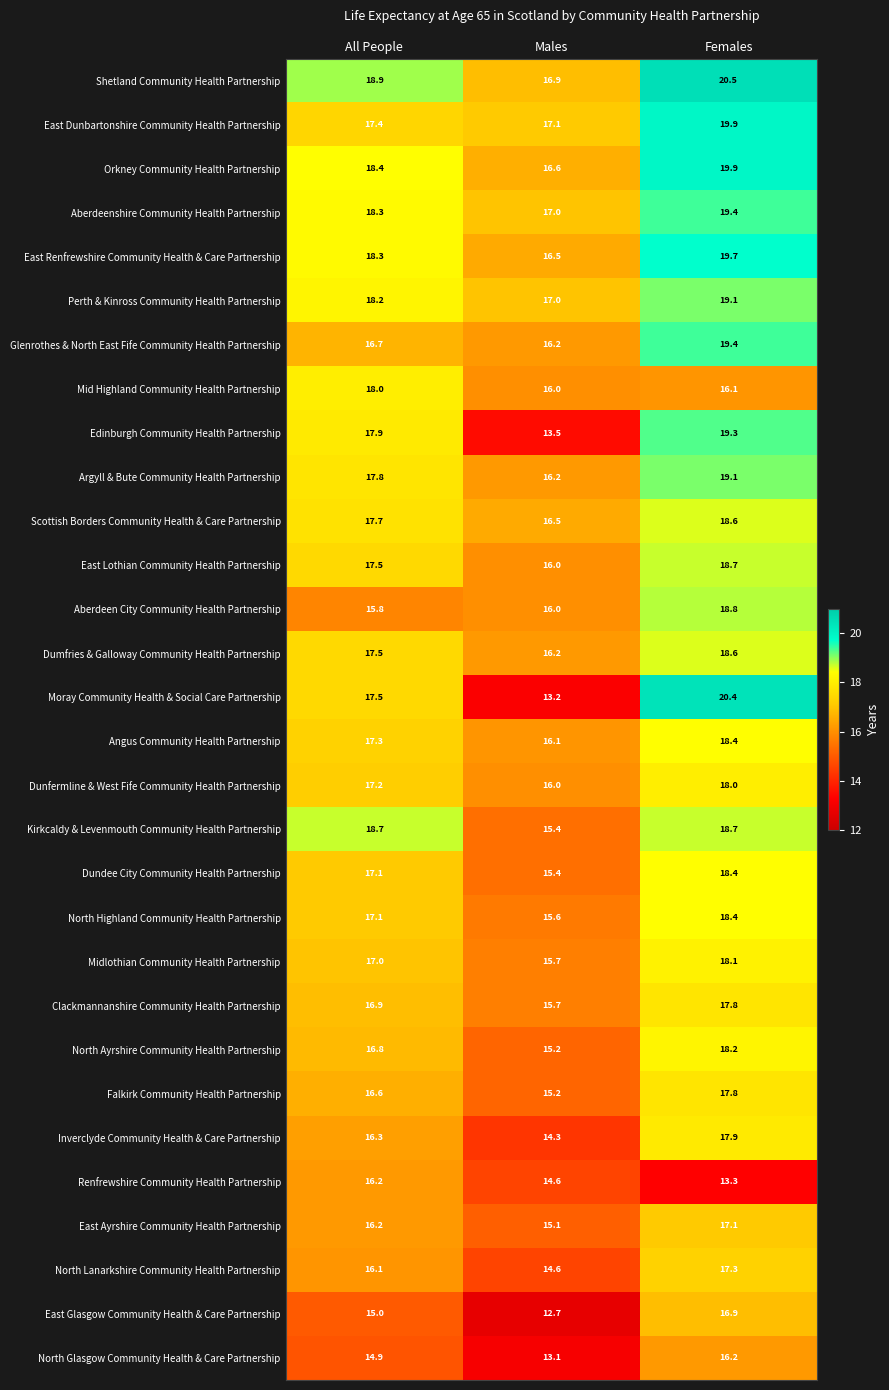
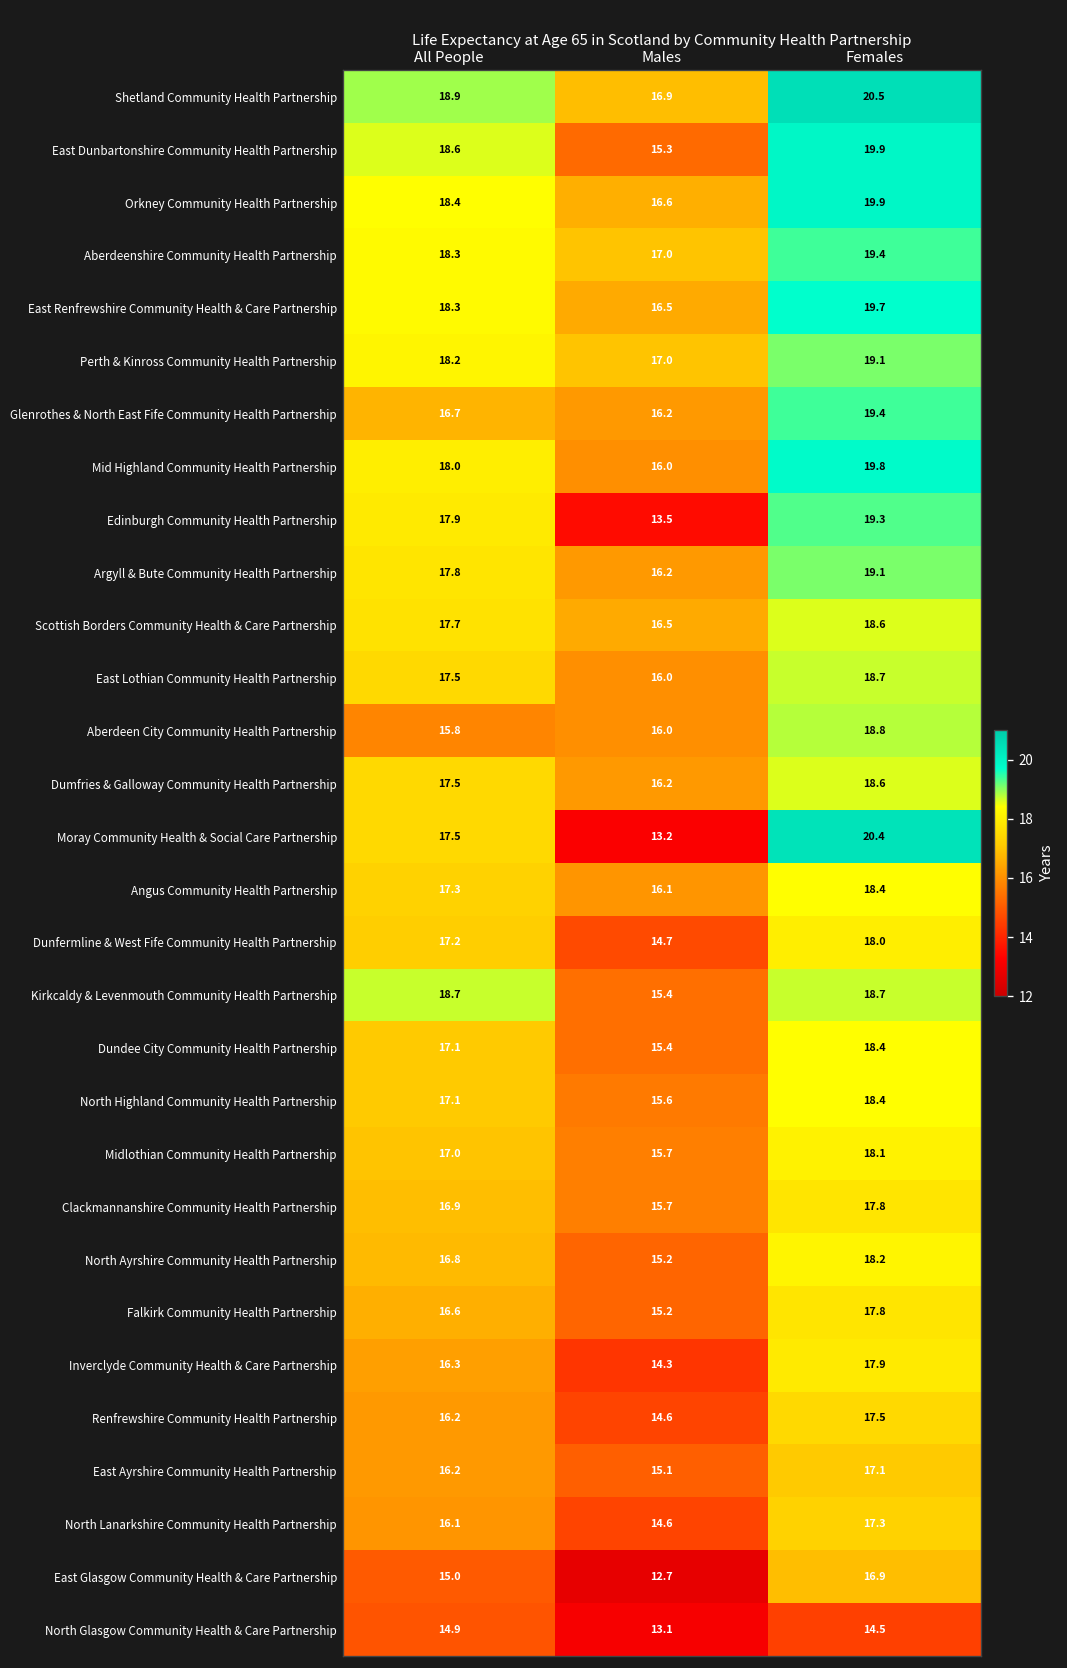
  {
    "Shetland Community Health Partnership": {
      "All People": 18.9,
      "Males": 16.9,
      "Females": 20.5
    },
    "East Dunbartonshire Community Health Partnership": {
-     "All People": 17.4,
-     "Males": 17.1,
+     "All People": 18.6,
+     "Males": 15.3,
      "Females": 19.9
    },
    "Orkney Community Health Partnership": {
      "All People": 18.4,
      "Males": 16.6,
      "Females": 19.9
    },
    "Aberdeenshire Community Health Partnership": {
      "All People": 18.3,
      "Males": 17.0,
      "Females": 19.4
    },
    "East Renfrewshire Community Health & Care Partnership": {
      "All People": 18.3,
      "Males": 16.5,
      "Females": 19.7
    },
    "Perth & Kinross Community Health Partnership": {
      "All People": 18.2,
      "Males": 17.0,
      "Females": 19.1
    },
    "Glenrothes & North East Fife Community Health Partnership": {
      "All People": 16.7,
      "Males": 16.2,
      "Females": 19.4
    },
    "Mid Highland Community Health Partnership": {
      "All People": 18.0,
      "Males": 16.0,
-     "Females": 16.1
+     "Females": 19.8
    },
    "Edinburgh Community Health Partnership": {
      "All People": 17.9,
      "Males": 13.5,
      "Females": 19.3
    },
    "Argyll & Bute Community Health Partnership": {
      "All People": 17.8,
      "Males": 16.2,
      "Females": 19.1
    },
    "Scottish Borders Community Health & Care Partnership": {
      "All People": 17.7,
      "Males": 16.5,
      "Females": 18.6
    },
    "East Lothian Community Health Partnership": {
      "All People": 17.5,
      "Males": 16.0,
      "Females": 18.7
    },
    "Aberdeen City Community Health Partnership": {
      "All People": 15.8,
      "Males": 16.0,
      "Females": 18.8
    },
    "Dumfries & Galloway Community Health Partnership": {
      "All People": 17.5,
      "Males": 16.2,
      "Females": 18.6
    },
    "Moray Community Health & Social Care Partnership": {
      "All People": 17.5,
      "Males": 13.2,
      "Females": 20.4
    },
    "Angus Community Health Partnership": {
      "All People": 17.3,
      "Males": 16.1,
      "Females": 18.4
    },
    "Dunfermline & West Fife Community Health Partnership": {
      "All People": 17.2,
-     "Males": 16.0,
+     "Males": 14.7,
      "Females": 18.0
    },
    "Kirkcaldy & Levenmouth Community Health Partnership": {
      "All People": 18.7,
      "Males": 15.4,
      "Females": 18.7
    },
    "Dundee City Community Health Partnership": {
      "All People": 17.1,
      "Males": 15.4,
      "Females": 18.4
    },
    "North Highland Community Health Partnership": {
      "All People": 17.1,
      "Males": 15.6,
      "Females": 18.4
    },
    "Midlothian Community Health Partnership": {
      "All People": 17.0,
      "Males": 15.7,
      "Females": 18.1
    },
    "Clackmannanshire Community Health Partnership": {
      "All People": 16.9,
      "Males": 15.7,
      "Females": 17.8
    },
    "North Ayrshire Community Health Partnership": {
      "All People": 16.8,
      "Males": 15.2,
      "Females": 18.2
    },
    "Falkirk Community Health Partnership": {
      "All People": 16.6,
      "Males": 15.2,
      "Females": 17.8
    },
    "Inverclyde Community Health & Care Partnership": {
      "All People": 16.3,
      "Males": 14.3,
      "Females": 17.9
    },
    "Renfrewshire Community Health Partnership": {
      "All People": 16.2,
      "Males": 14.6,
-     "Females": 13.3
+     "Females": 17.5
    },
    "East Ayrshire Community Health Partnership": {
      "All People": 16.2,
      "Males": 15.1,
      "Females": 17.1
    },
    "North Lanarkshire Community Health Partnership": {
      "All People": 16.1,
      "Males": 14.6,
      "Females": 17.3
    },
    "East Glasgow Community Health & Care Partnership": {
      "All People": 15.0,
      "Males": 12.7,
      "Females": 16.9
    },
    "North Glasgow Community Health & Care Partnership": {
      "All People": 14.9,
      "Males": 13.1,
-     "Females": 16.2
+     "Females": 14.5
    }
  }
